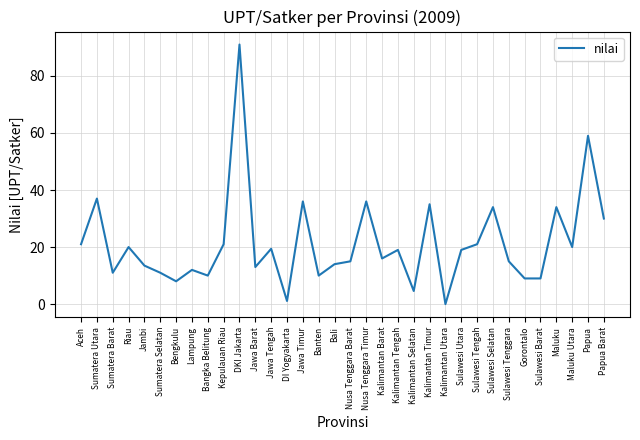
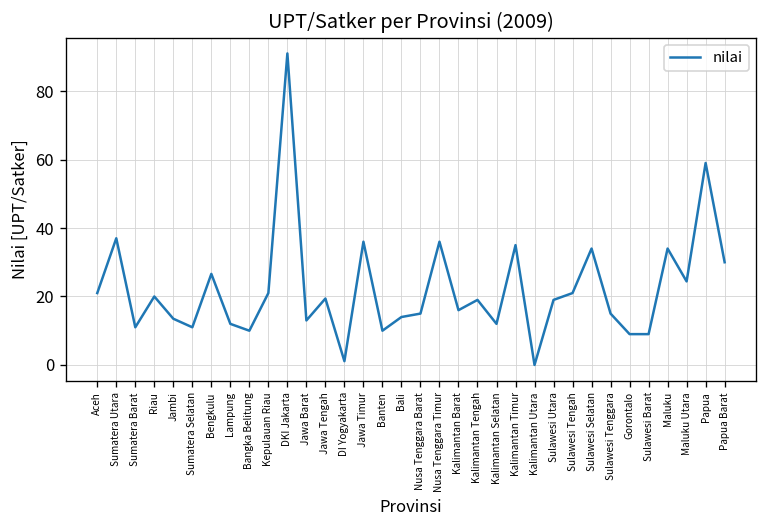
  {
    "Aceh": 21,
    "Sumatera Utara": 37,
    "Sumatera Barat": 11,
    "Riau": 20,
    "Jambi": 14,
    "Sumatera Selatan": 11,
-   "Bengkulu": 8,
+   "Bengkulu": 27,
    "Lampung": 12,
    "Bangka Belitung": 10,
    "Kepulauan Riau": 21,
    "DKI Jakarta": 91,
    "Jawa Barat": 13,
    "Jawa Tengah": 19,
    "DI Yogyakarta": 1,
    "Jawa Timur": 36,
    "Banten": 10,
    "Bali": 14,
    "Nusa Tenggara Barat": 15,
    "Nusa Tenggara Timur": 36,
    "Kalimantan Barat": 16,
    "Kalimantan Tengah": 19,
-   "Kalimantan Selatan": 5,
+   "Kalimantan Selatan": 12,
    "Kalimantan Timur": 35,
    "Kalimantan Utara": 0,
    "Sulawesi Utara": 19,
    "Sulawesi Tengah": 21,
    "Sulawesi Selatan": 34,
    "Sulawesi Tenggara": 15,
    "Gorontalo": 9,
    "Sulawesi Barat": 9,
    "Maluku": 34,
-   "Maluku Utara": 20,
+   "Maluku Utara": 24,
    "Papua": 59,
    "Papua Barat": 30
  }
